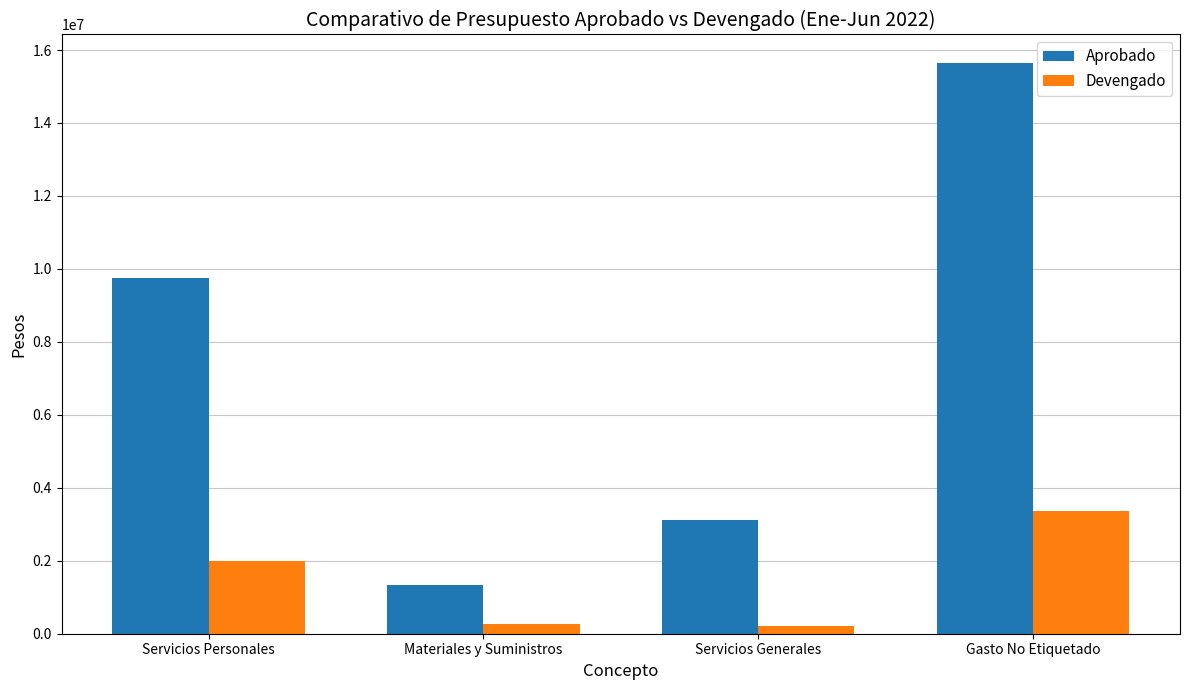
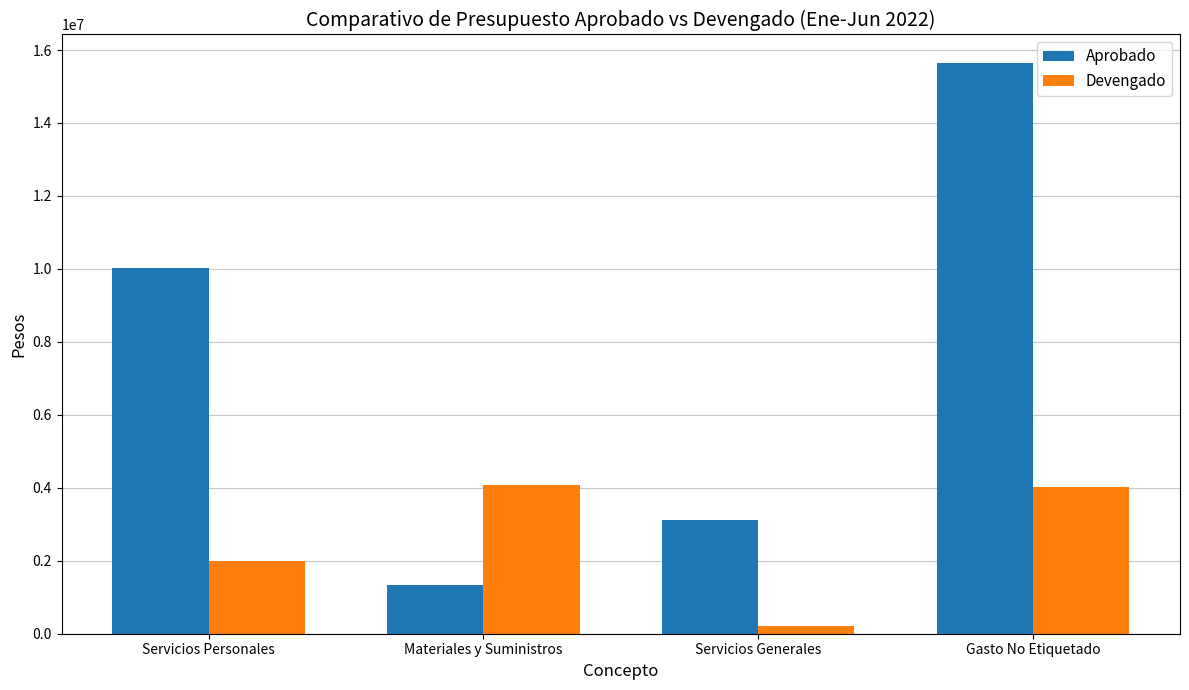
  {
    "Aprobado": {
-     "Servicios Personales": 9800000,
+     "Servicios Personales": 10000000,
      "Materiales y Suministros": 1300000,
      "Servicios Generales": 3100000,
      "Gasto No Etiquetado": 15600000
    },
    "Devengado": {
      "Servicios Personales": 2000000,
-     "Materiales y Suministros": 300000,
+     "Materiales y Suministros": 4100000,
      "Servicios Generales": 200000,
-     "Gasto No Etiquetado": 3400000
+     "Gasto No Etiquetado": 4000000
    }
  }
